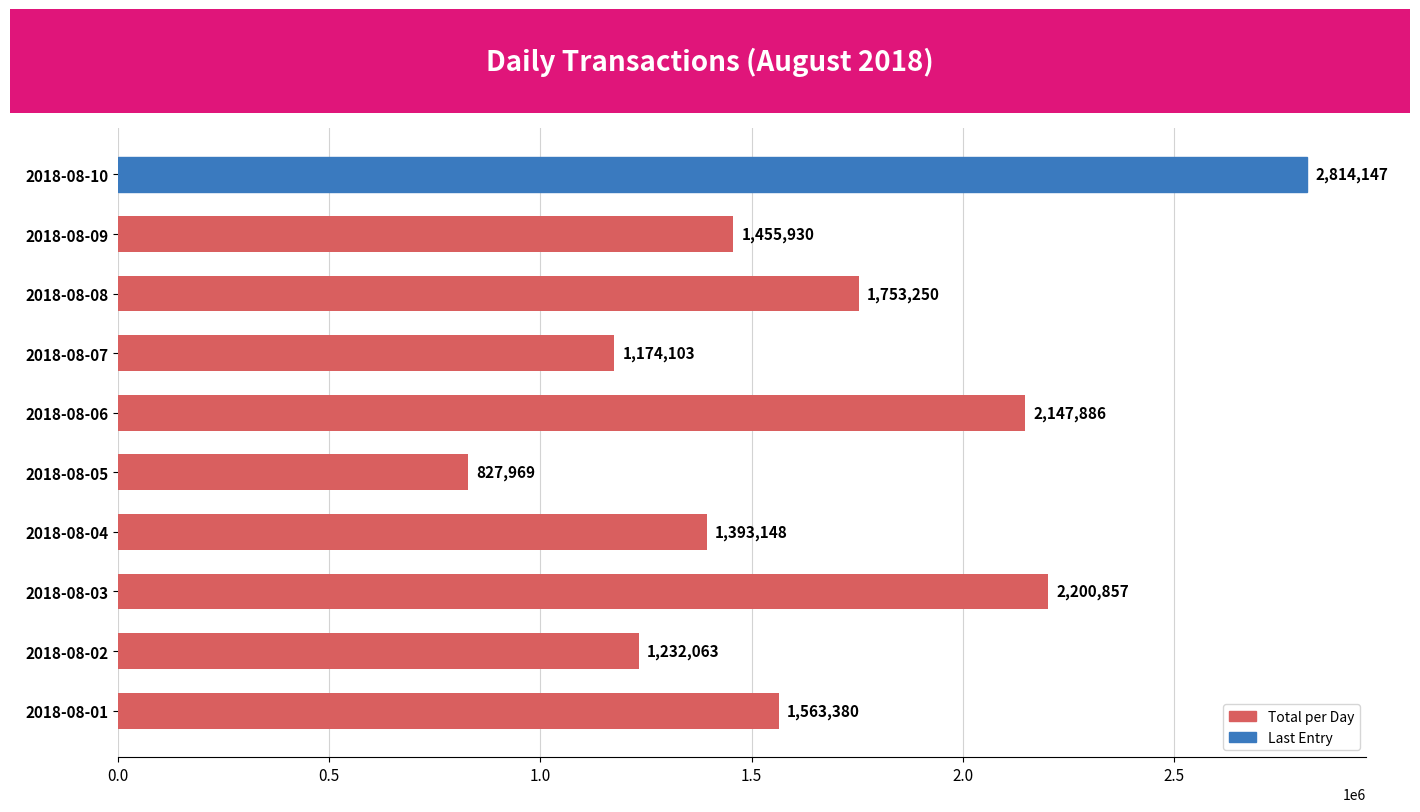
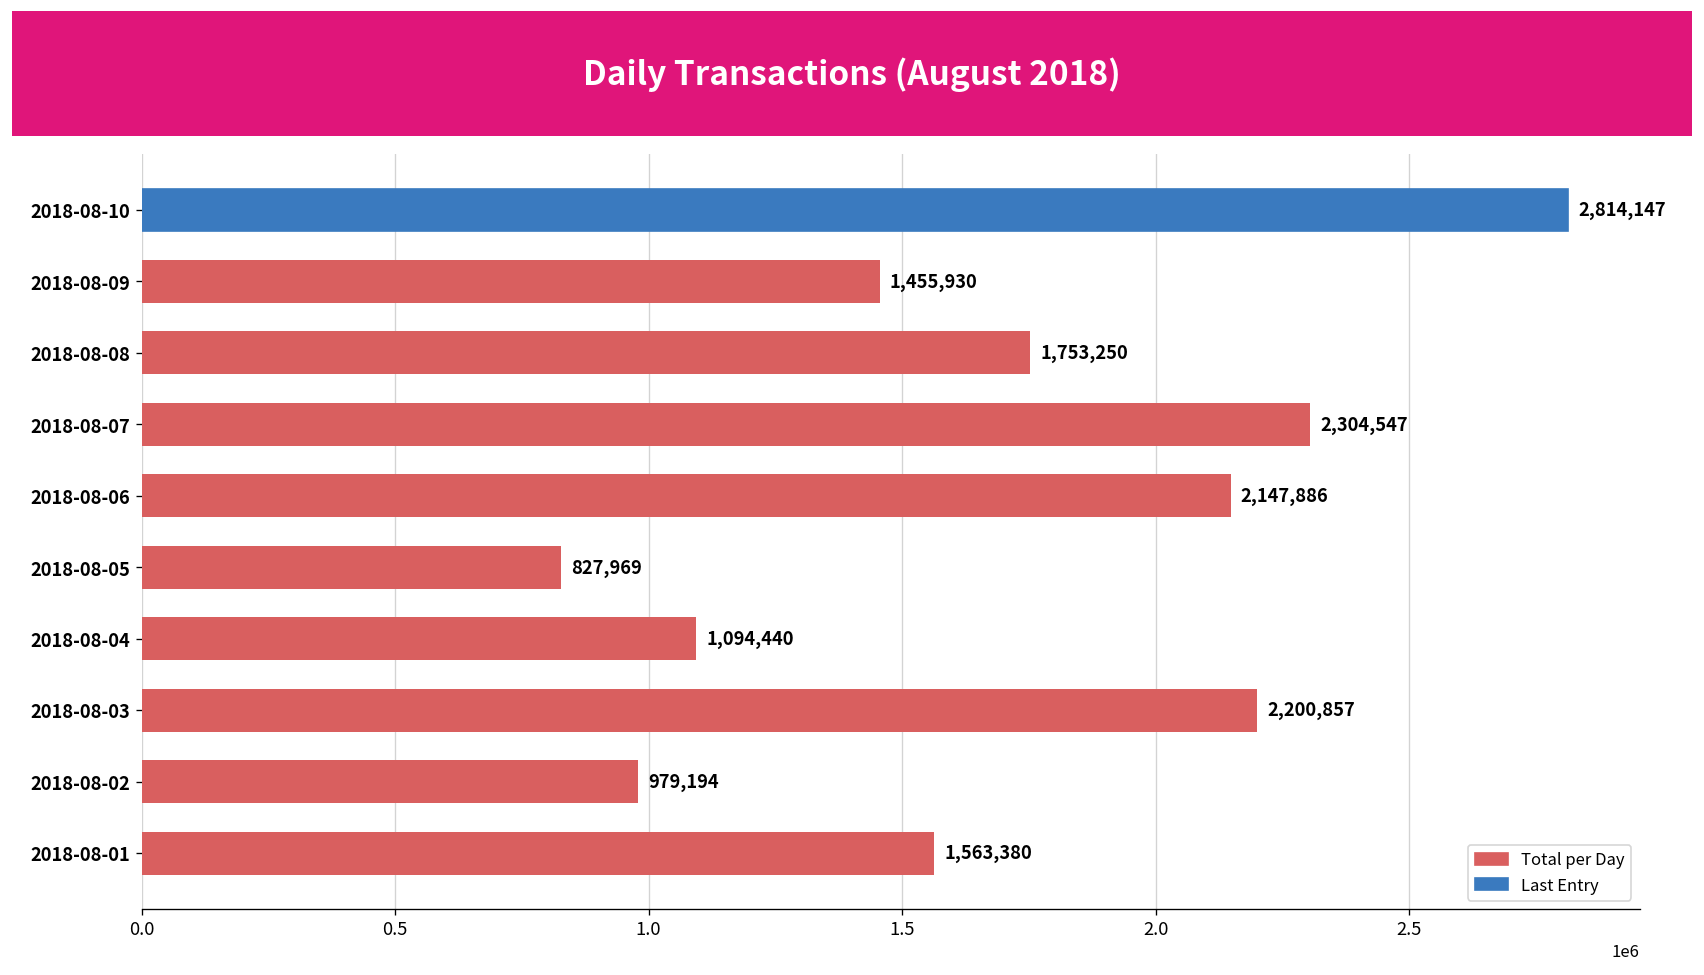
  {
    "2018-08-10": "2,814,147",
    "2018-08-09": "1,455,930",
    "2018-08-08": "1,753,250",
-   "2018-08-07": "1,174,103",
+   "2018-08-07": "2,304,547",
    "2018-08-06": "2,147,886",
    "2018-08-05": "827,969",
-   "2018-08-04": "1,393,148",
+   "2018-08-04": "1,094,440",
    "2018-08-03": "2,200,857",
-   "2018-08-02": "1,232,063",
+   "2018-08-02": "979,194",
    "2018-08-01": "1,563,380"
  }
